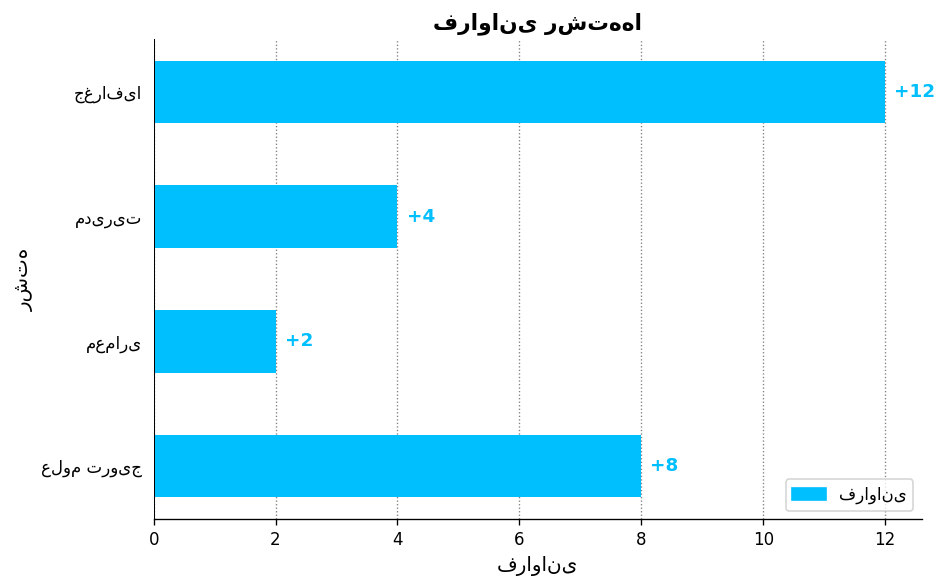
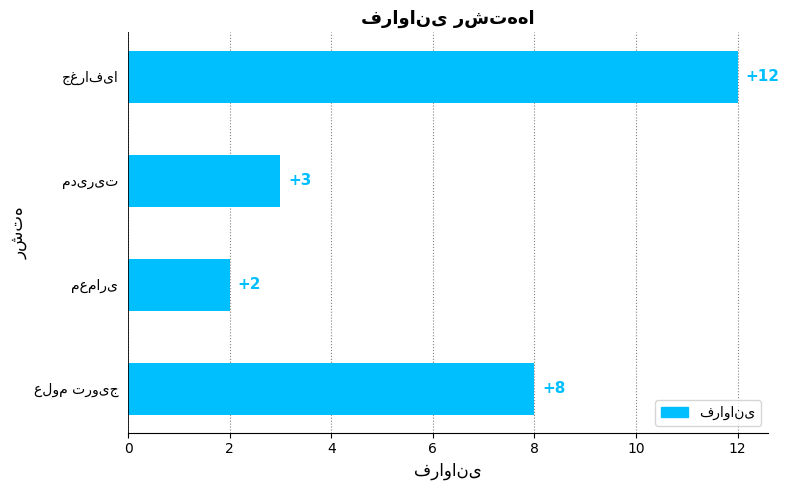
  {
    "جغرافیا": "+12",
-   "مدیریت": "+4",
+   "مدیریت": "+3",
    "معماری": "+2",
    "علوم ترویج": "+8"
  }
